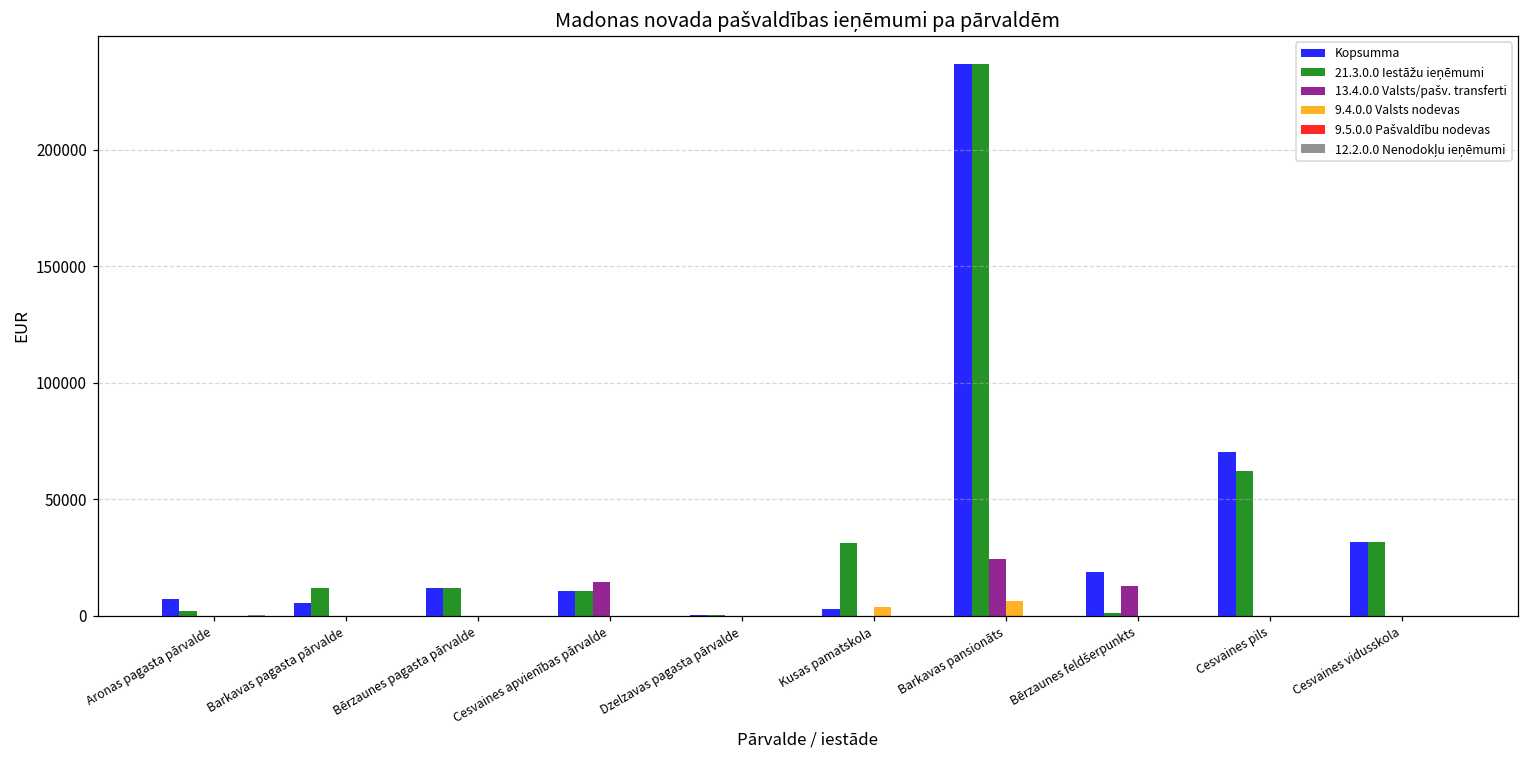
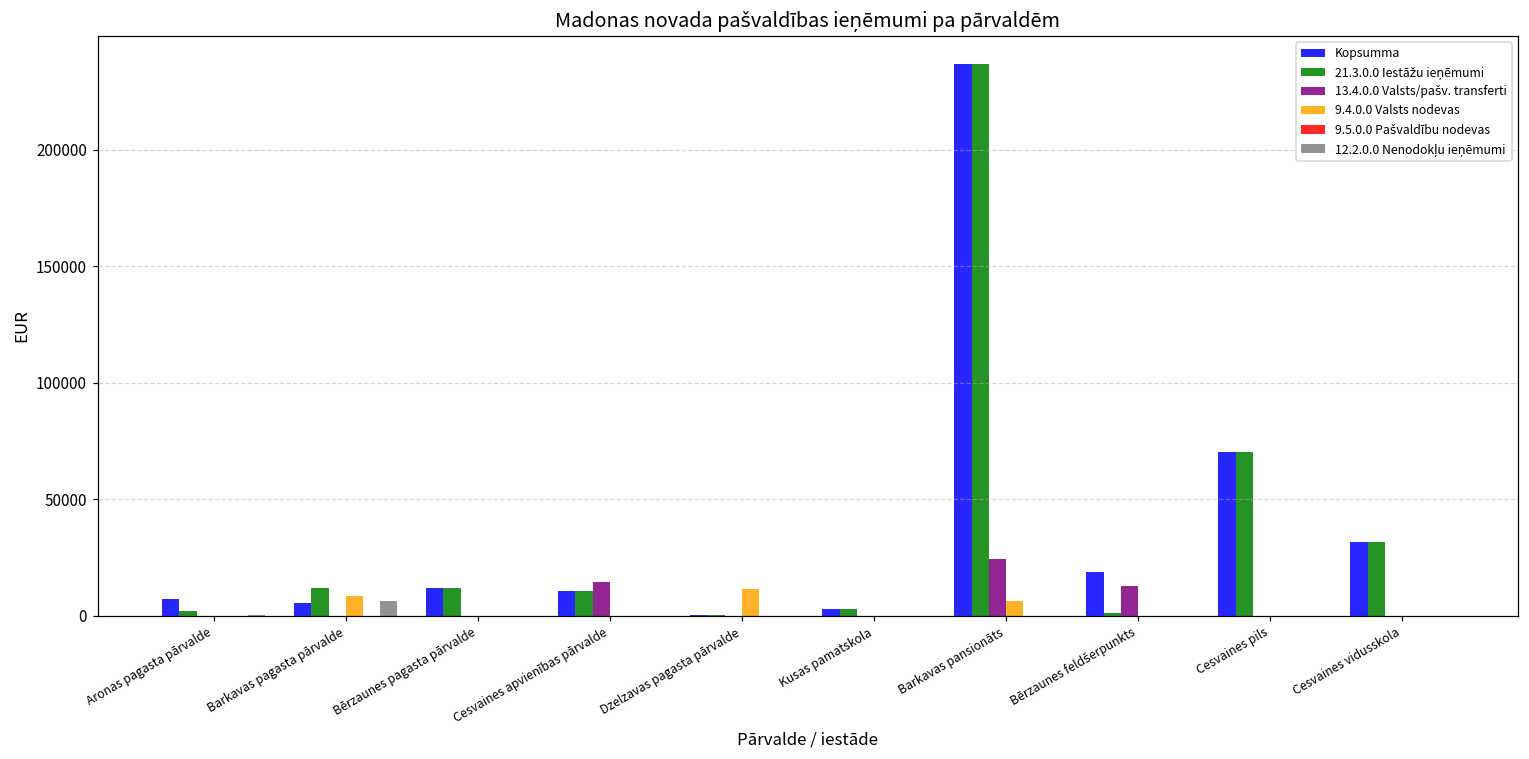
  {
    "Kopsumma": {
      "Aronas pagasta pārvalde": 7000,
      "Barkavas pagasta pārvalde": 5000,
      "Bērzaunes pagasta pārvalde": 12000,
      "Cesvaines apvienības pārvalde": 11000,
      "Kusas pamatskola": 3000,
      "Barkavas pansionāts": 237000,
      "Bērzaunes feldšerpunkts": 19000,
      "Cesvaines pils": 70000,
      "Cesvaines vidusskola": 32000
    },
    "21.3.0.0 Iestāžu ieņēmumi": {
      "Aronas pagasta pārvalde": 2000,
      "Barkavas pagasta pārvalde": 12000,
      "Bērzaunes pagasta pārvalde": 12000,
      "Cesvaines apvienības pārvalde": 11000,
-     "Kusas pamatskola": 31000,
+     "Kusas pamatskola": 3000,
      "Barkavas pansionāts": 237000,
-     "Cesvaines pils": 62000,
+     "Cesvaines pils": 70000,
      "Cesvaines vidusskola": 32000
    },
    "13.4.0.0 Valsts/pašv. transferti": {
      "Aronas pagasta pārvalde": 0,
      "Barkavas pagasta pārvalde": 0,
      "Bērzaunes pagasta pārvalde": 0,
      "Cesvaines apvienības pārvalde": 15000,
      "Dzelzavas pagasta pārvalde": 0,
      "Kusas pamatskola": 0,
      "Barkavas pansionāts": 24000,
      "Bērzaunes feldšerpunkts": 13000,
      "Cesvaines pils": 0,
      "Cesvaines vidusskola": 0
    },
    "9.4.0.0 Valsts nodevas": {
      "Aronas pagasta pārvalde": 0,
-     "Barkavas pagasta pārvalde": 0,
+     "Barkavas pagasta pārvalde": 8000,
      "Bērzaunes pagasta pārvalde": 0,
-     "Dzelzavas pagasta pārvalde": 0,
-     "Kusas pamatskola": 4000,
+     "Dzelzavas pagasta pārvalde": 11000,
+     "Kusas pamatskola": 0,
      "Barkavas pansionāts": 6000,
      "Bērzaunes feldšerpunkts": 0,
      "Cesvaines pils": 0,
      "Cesvaines vidusskola": 0
    },
    "9.5.0.0 Pašvaldību nodevas": {
      "Aronas pagasta pārvalde": 0,
      "Barkavas pagasta pārvalde": 0,
      "Bērzaunes pagasta pārvalde": 0,
      "Dzelzavas pagasta pārvalde": 0,
      "Kusas pamatskola": 0,
      "Barkavas pansionāts": 0,
      "Bērzaunes feldšerpunkts": 0,
      "Cesvaines pils": 0,
      "Cesvaines vidusskola": 0
    },
    "12.2.0.0 Nenodokļu ieņēmumi": {
-     "Barkavas pagasta pārvalde": 0,
+     "Barkavas pagasta pārvalde": 6000,
      "Bērzaunes pagasta pārvalde": 0,
      "Cesvaines apvienības pārvalde": 0,
      "Dzelzavas pagasta pārvalde": 0,
      "Kusas pamatskola": 0,
      "Barkavas pansionāts": 0,
      "Bērzaunes feldšerpunkts": 0,
      "Cesvaines pils": 0,
      "Cesvaines vidusskola": 0
    }
  }
